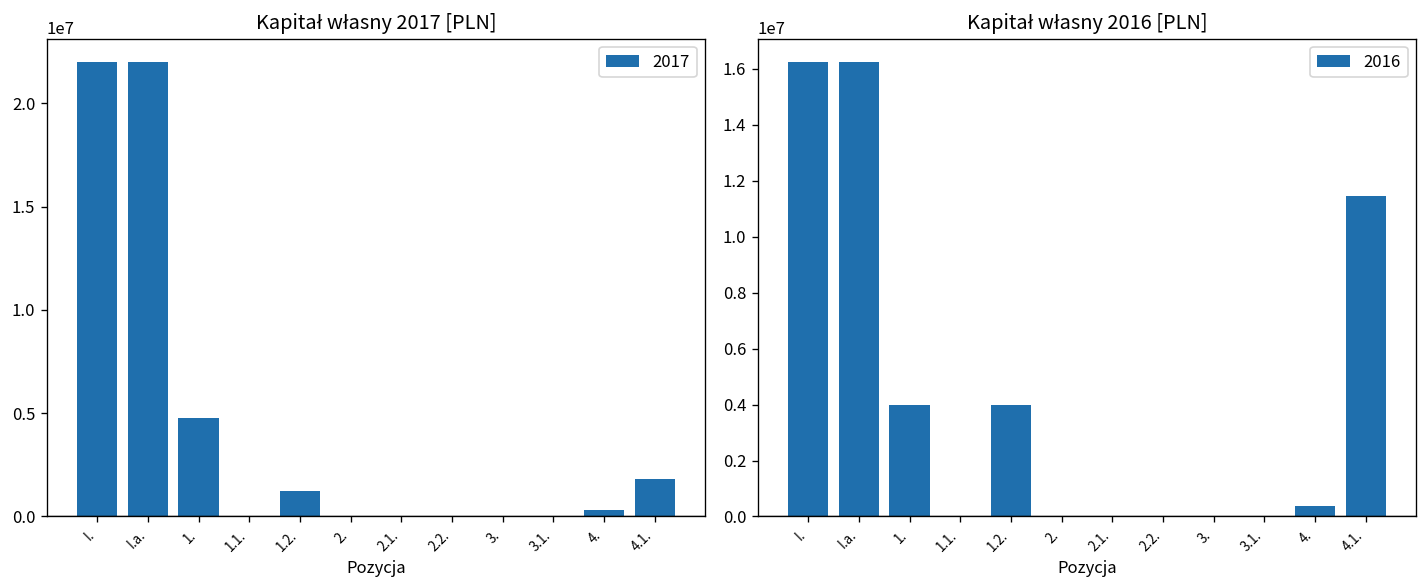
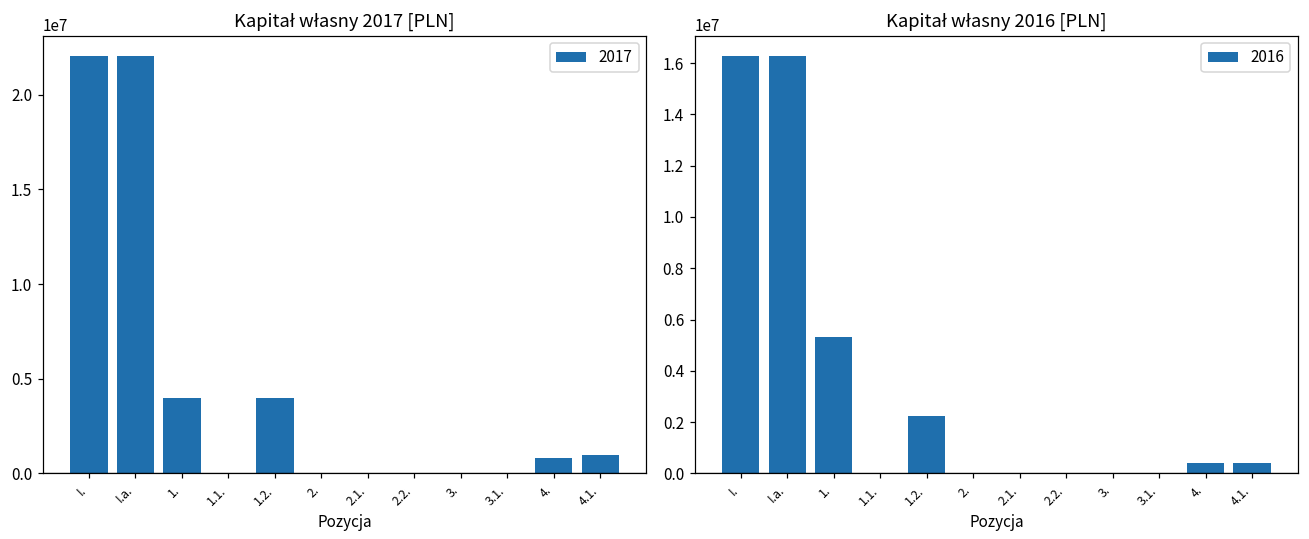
  {
    "Kapitał własny 2017 [PLN]": {
      "I.": 22000000,
      "I.a.": 22000000,
-     "1.": 4800000,
+     "1.": 4000000,
      "1.1.": 0,
-     "1.2.": 1200000,
+     "1.2.": 4000000,
      "2.": 0,
      "2.1.": 0,
      "2.2.": 0,
      "3.": 0,
      "3.1.": 0,
-     "4.": 300000,
-     "4.1.": 1800000
+     "4.": 800000,
+     "4.1.": 1000000
    },
    "Kapitał własny 2016 [PLN]": {
      "I.": 16300000,
      "I.a.": 16300000,
-     "1.": 4000000,
+     "1.": 5300000,
      "1.1.": 0,
-     "1.2.": 4000000,
+     "1.2.": 2200000,
      "2.": 0,
      "2.1.": 0,
      "2.2.": 0,
      "3.": 0,
      "3.1.": 0,
      "4.": 400000,
-     "4.1.": 11500000
+     "4.1.": 400000
    }
  }
